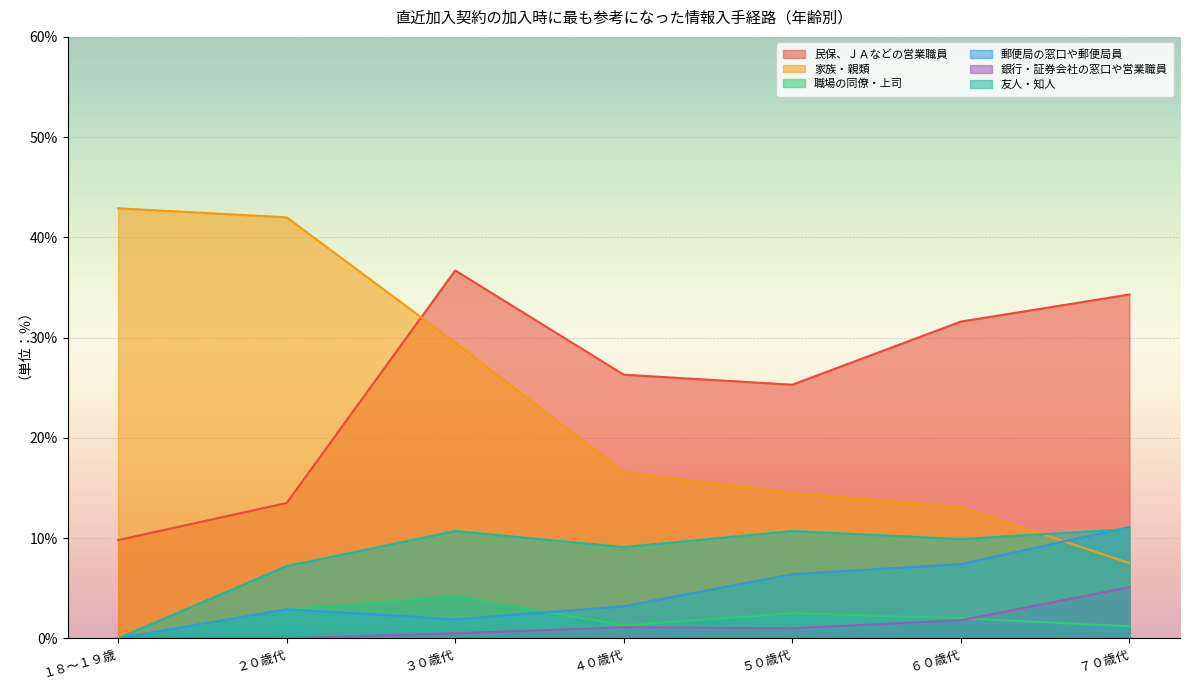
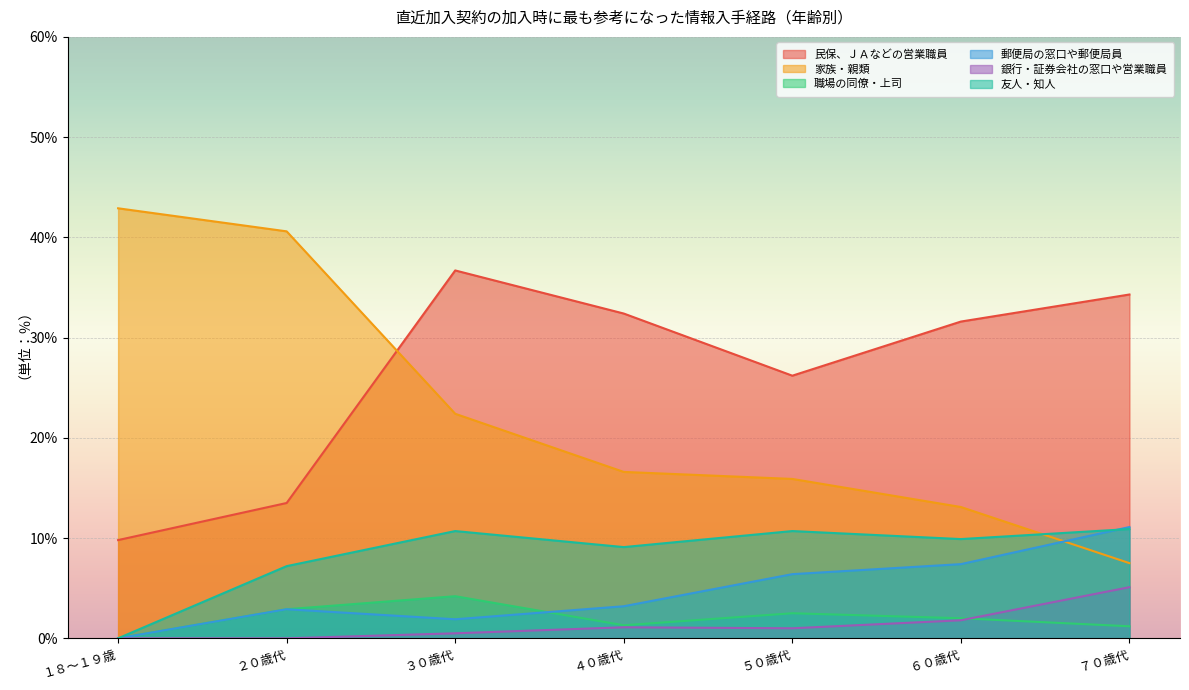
  {
    "民保、ＪＡなどの営業職員": {
      "１８～１９歳": "9.8%",
      "２０歳代": "13.5%",
      "３０歳代": "36.7%",
-     "４０歳代": "26.3%",
-     "５０歳代": "25.3%",
+     "４０歳代": "32.4%",
+     "５０歳代": "26.2%",
      "６０歳代": "31.6%",
      "７０歳代": "34.3%"
    },
    "家族・親類": {
      "１８～１９歳": "42.9%",
-     "２０歳代": "42.0%",
-     "３０歳代": "29.5%",
+     "２０歳代": "40.6%",
+     "３０歳代": "22.4%",
      "４０歳代": "16.6%",
-     "５０歳代": "14.5%",
+     "５０歳代": "15.9%",
      "６０歳代": "13.1%",
      "７０歳代": "7.5%"
    },
    "郵便局の窓口や郵便局員": {
      "３０歳代": "1.9%",
      "４０歳代": "3.2%",
      "５０歳代": "6.4%",
      "６０歳代": "7.4%"
    },
    "銀行・証券会社の窓口や営業職員": {
      "２０歳代": "0.0%",
      "３０歳代": "0.5%",
      "５０歳代": "1.0%",
      "７０歳代": "5.1%"
    }
  }
